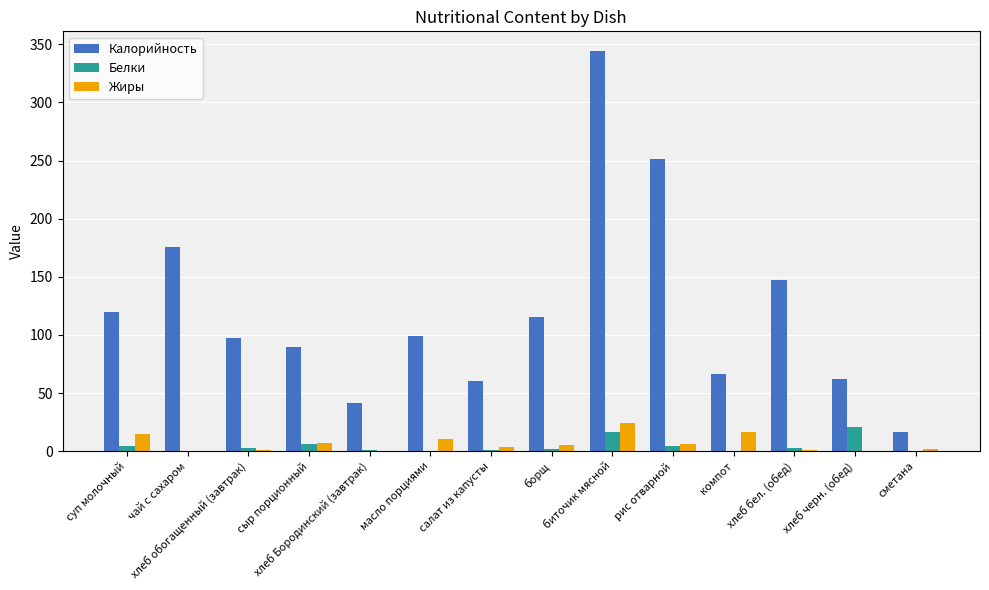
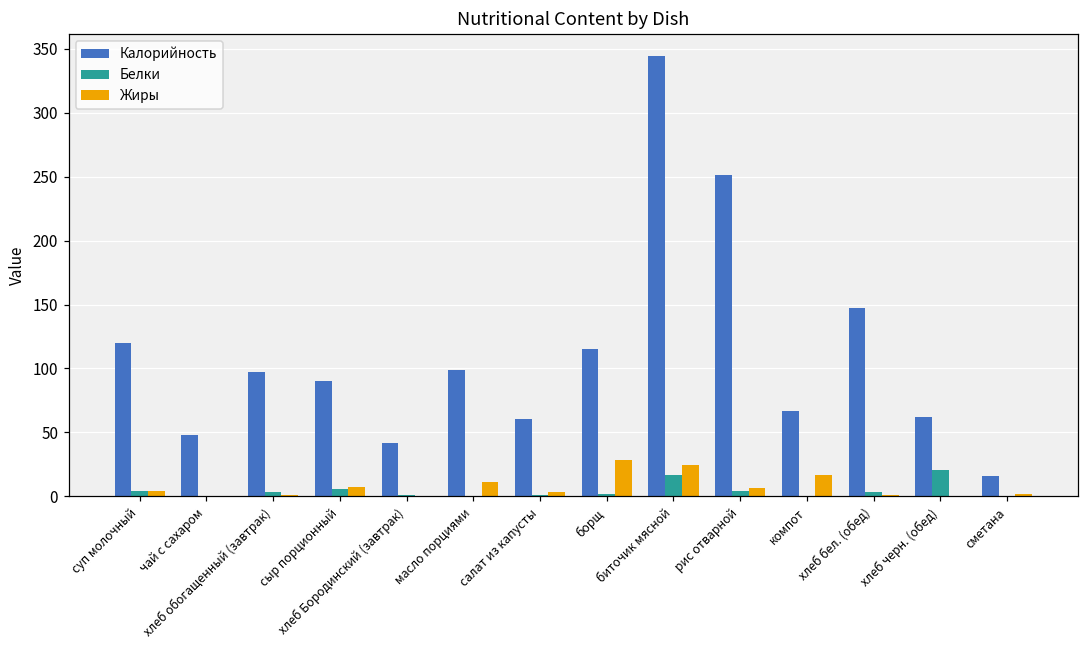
  {
    "Калорийность": {
      "суп молочный": 120,
-     "чай с сахаром": 176,
+     "чай с сахаром": 48,
      "хлеб обогащенный (завтрак)": 97,
      "сыр порционный": 90,
      "хлеб Бородинский (завтрак)": 42,
      "масло порциями": 99,
      "салат из капусты": 60,
      "борщ": 115,
      "биточик мясной": 344,
      "рис отварной": 252,
      "компот": 67,
      "хлеб бел. (обед)": 148,
      "хлеб черн. (обед)": 62,
      "сметана": 16
    },
    "Белки": {
      "суп молочный": 4,
      "чай с сахаром": 0,
      "хлеб обогащенный (завтрак)": 3,
      "сыр порционный": 6,
      "биточик мясной": 17,
      "рис отварной": 4,
      "хлеб бел. (обед)": 3,
      "хлеб черн. (обед)": 21
    },
    "Жиры": {
-     "суп молочный": 14,
+     "суп молочный": 4,
      "чай с сахаром": 0,
      "сыр порционный": 7,
      "масло порциями": 11,
      "салат из капусты": 3,
-     "борщ": 5,
+     "борщ": 28,
      "биточик мясной": 24,
      "рис отварной": 6,
      "компот": 16
    }
  }
